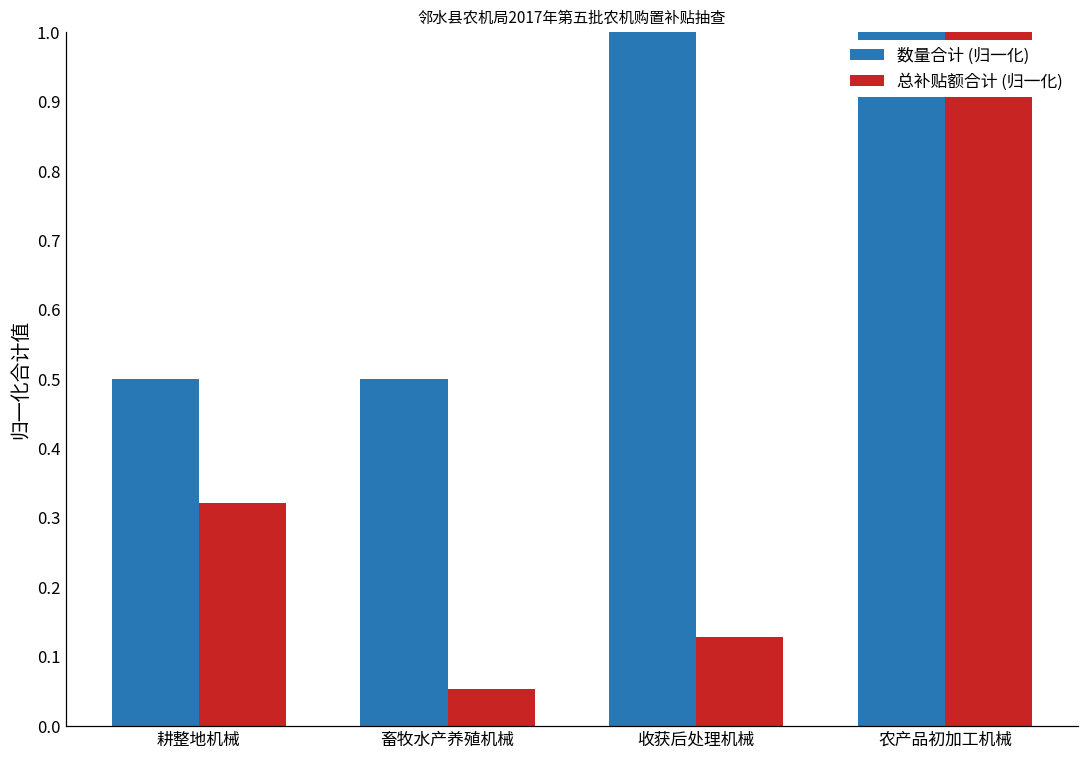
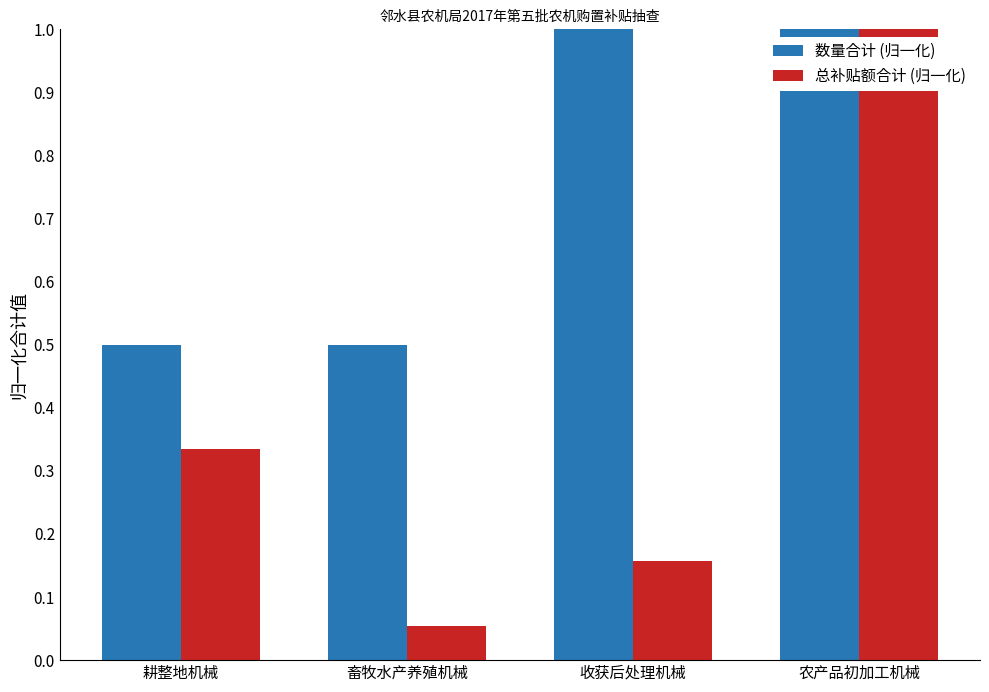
  {
    "数量合计 (归一化)": {
      "耕整地机械": 0.50,
      "畜牧水产养殖机械": 0.50,
      "收获后处理机械": 1.00,
      "农产品初加工机械": 1.00
    },
    "总补贴额合计 (归一化)": {
-     "耕整地机械": 0.32,
+     "耕整地机械": 0.33,
      "畜牧水产养殖机械": 0.05,
-     "收获后处理机械": 0.13,
+     "收获后处理机械": 0.16,
      "农产品初加工机械": 1.00
    }
  }
